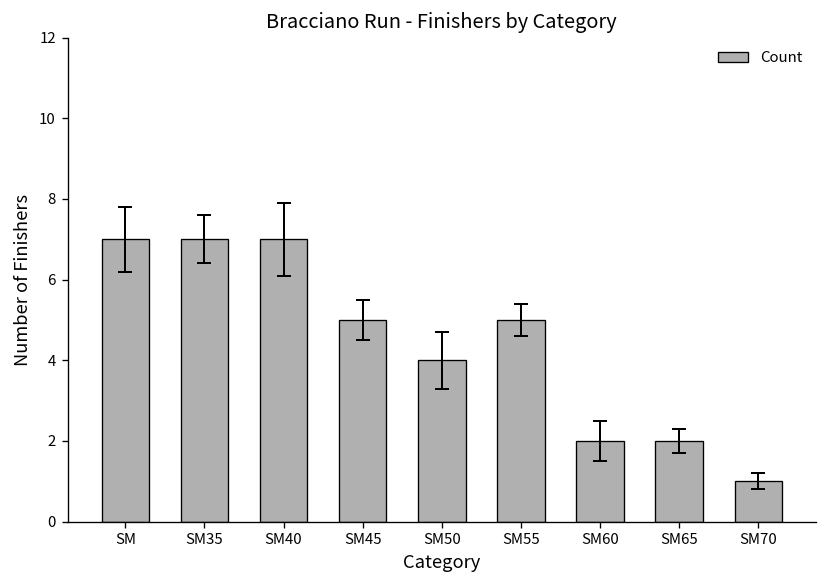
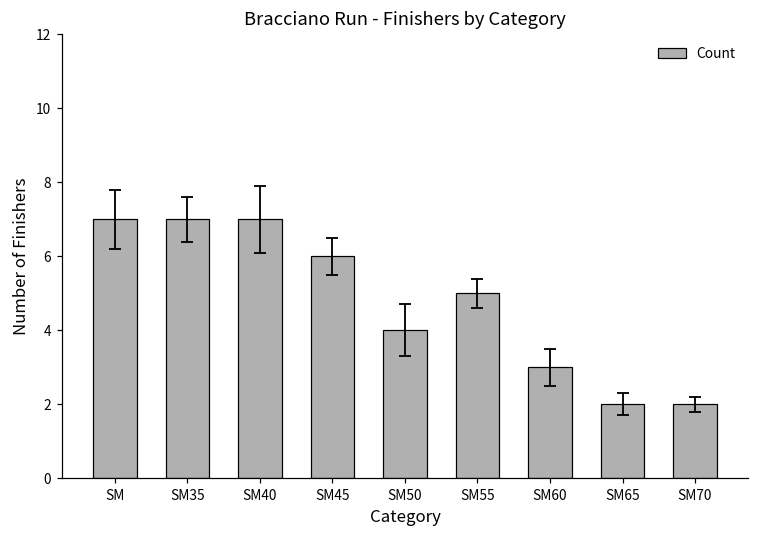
  {
    "Count": {
      "SM": 7,
      "SM35": 7,
      "SM40": 7,
-     "SM45": 5,
+     "SM45": 6,
      "SM50": 4,
      "SM55": 5,
-     "SM60": 2,
+     "SM60": 3,
      "SM65": 2,
-     "SM70": 1
+     "SM70": 2
    }
  }
